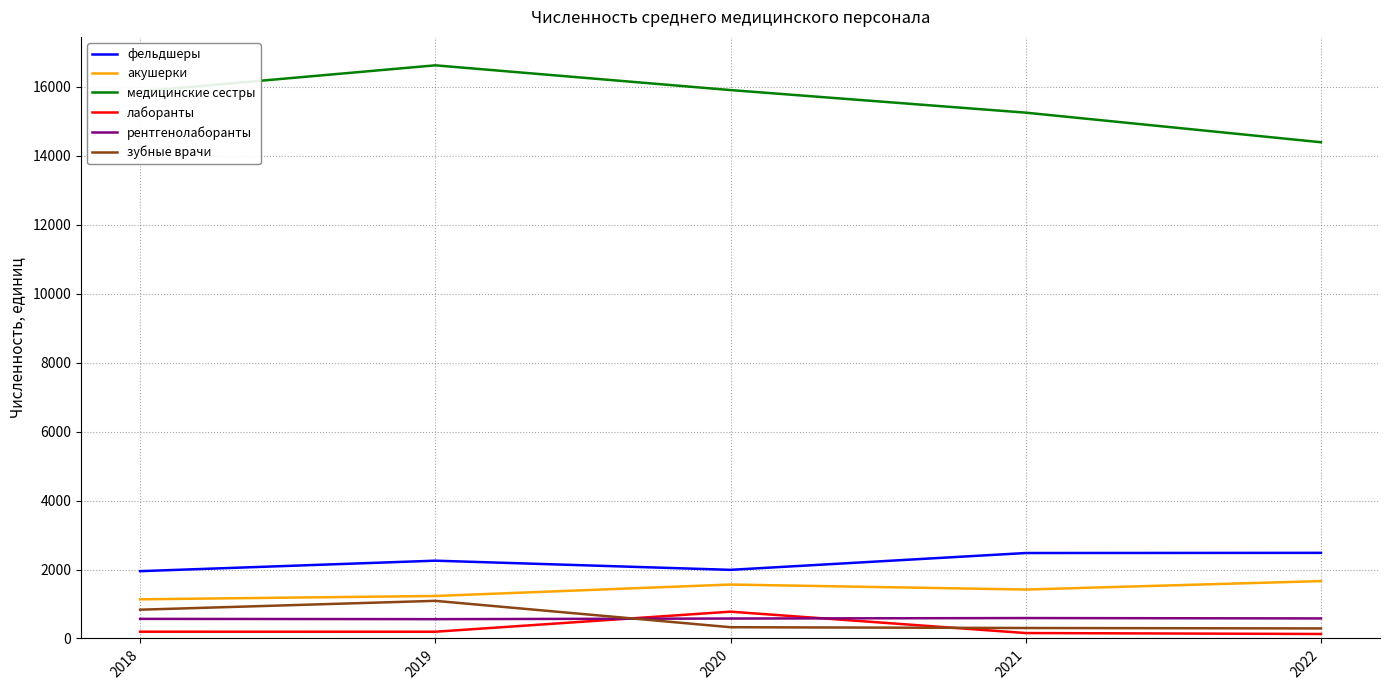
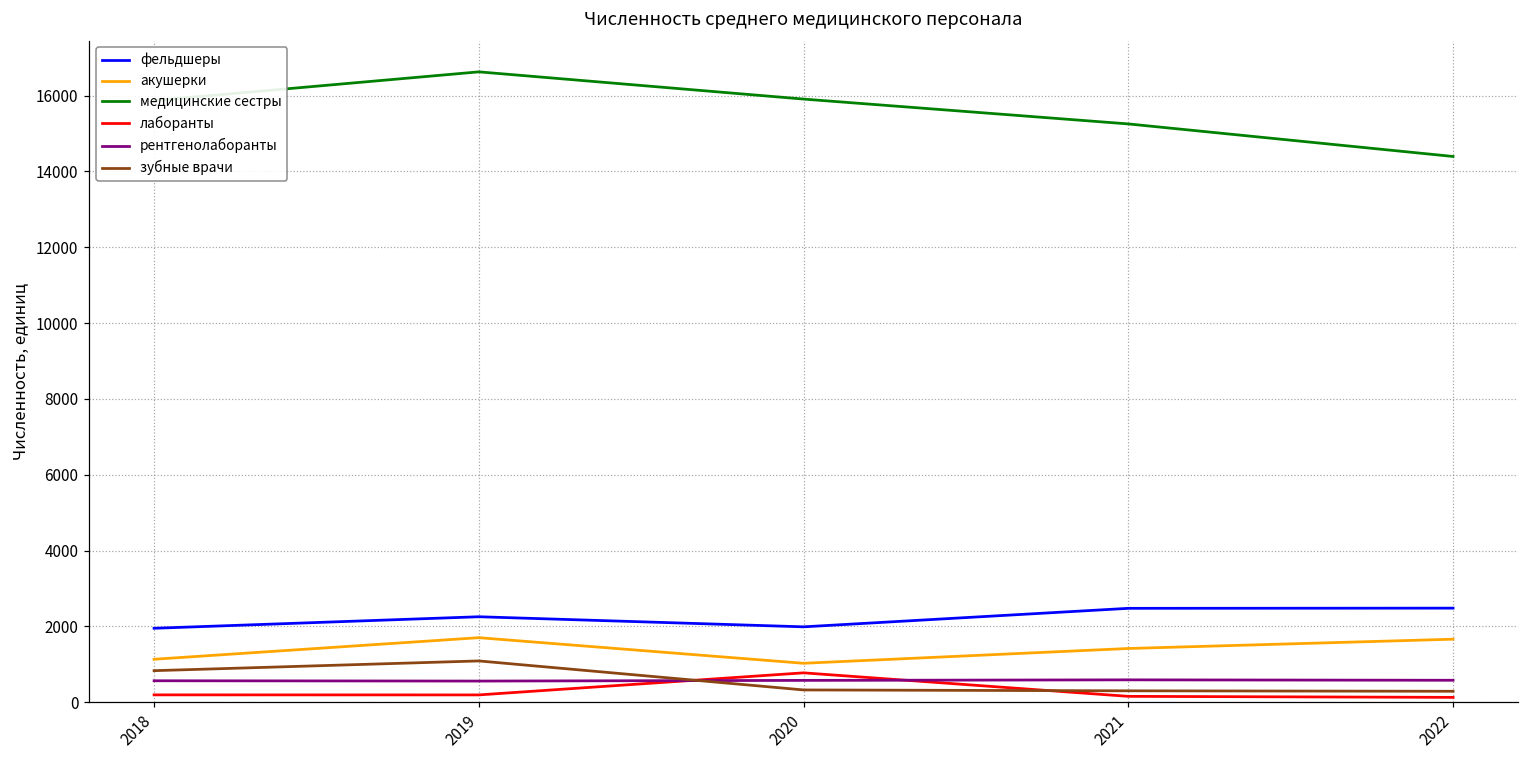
  {
    "фельдшеры": {
      "2018": 2000,
      "2019": 2300,
      "2020": 2000,
      "2021": 2500,
      "2022": 2500
    },
    "акушерки": {
      "2018": 1100,
-     "2019": 1200,
-     "2020": 1600,
+     "2019": 1700,
+     "2020": 1000,
      "2021": 1400,
      "2022": 1700
    },
    "медицинские сестры": {
      "2019": 16600,
      "2020": 15900,
      "2021": 15300,
      "2022": 14400
    },
    "лаборанты": {
      "2018": 200,
      "2019": 200,
      "2020": 800,
      "2021": 200,
      "2022": 100
    },
    "рентгенолаборанты": {
      "2018": 600,
      "2019": 600,
      "2020": 600,
      "2021": 600,
      "2022": 600
    },
    "зубные врачи": {
      "2018": 800,
      "2019": 1100,
      "2020": 300,
      "2021": 300,
      "2022": 300
    }
  }
